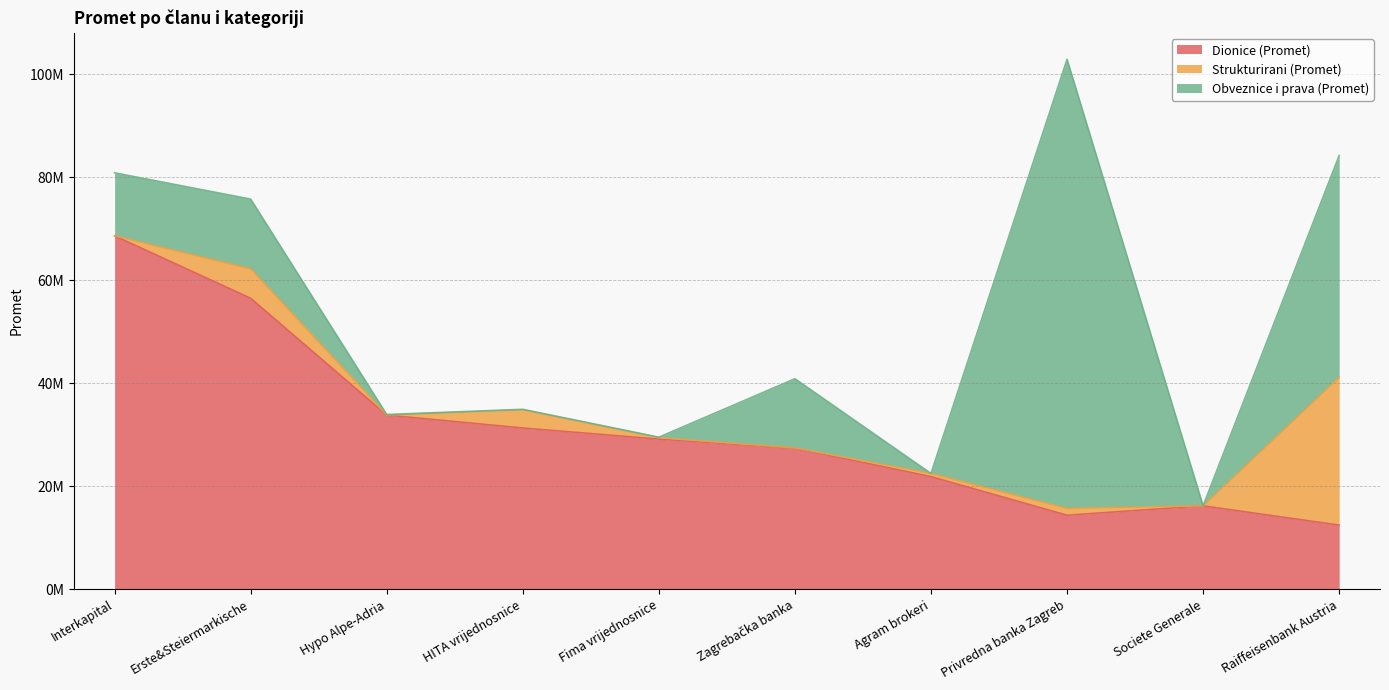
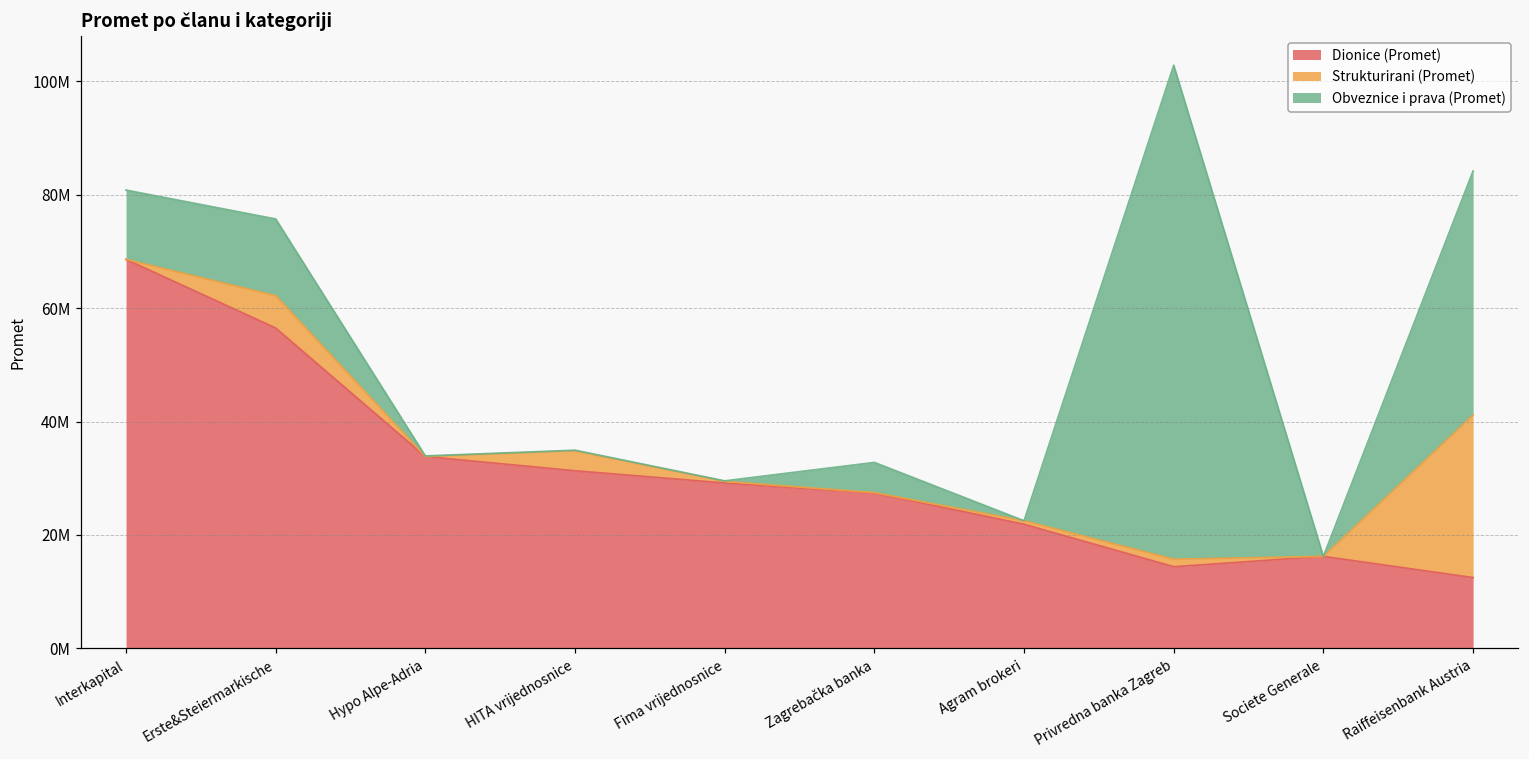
  {
    "Dionice (Promet)": {
      "Erste&Steiermarkische": 56000000,
      "HITA vrijednosnice": 31000000,
      "Agram brokeri": 22000000,
      "Privredna banka Zagreb": 14000000,
      "Raiffeisenbank Austria": 12000000
    },
    "Strukturirani (Promet)": {
      "Erste&Steiermarkische": 6000000,
      "Privredna banka Zagreb": 1000000,
      "Raiffeisenbank Austria": 29000000
    },
    "Obveznice i prava (Promet)": {
      "Interkapital": 12000000,
      "Erste&Steiermarkische": 14000000,
-     "Zagrebačka banka": 13000000,
+     "Zagrebačka banka": 5000000,
      "Privredna banka Zagreb": 87000000,
      "Raiffeisenbank Austria": 43000000
    }
  }
